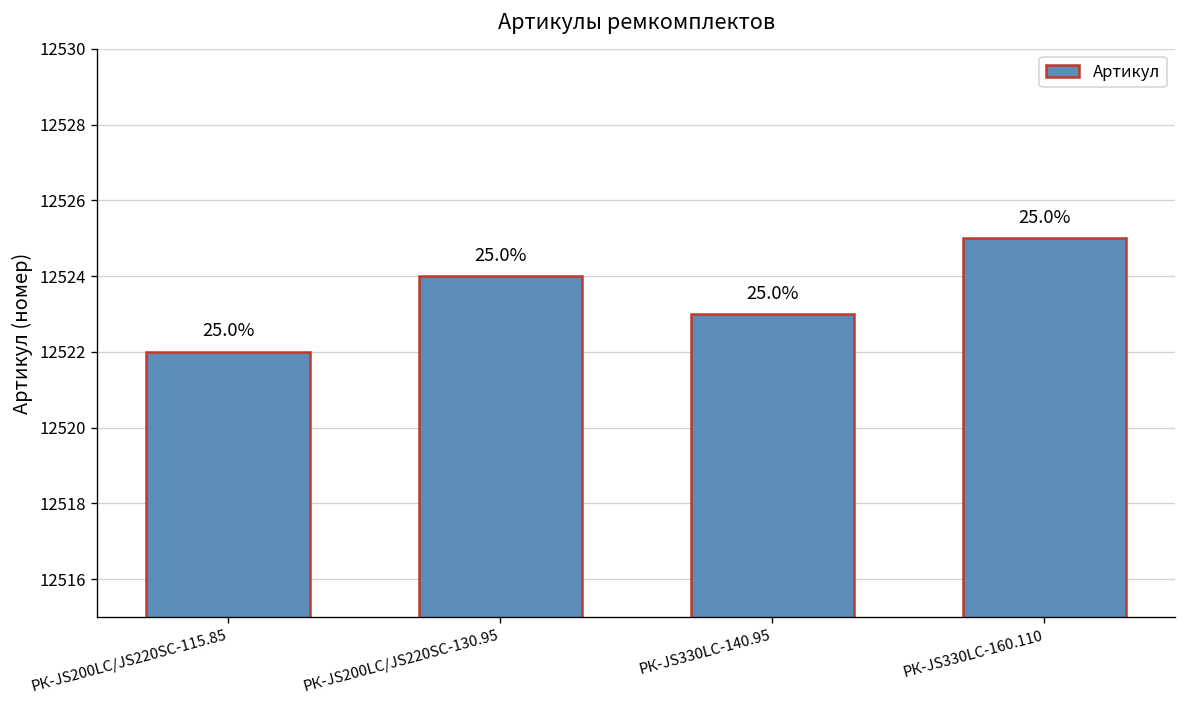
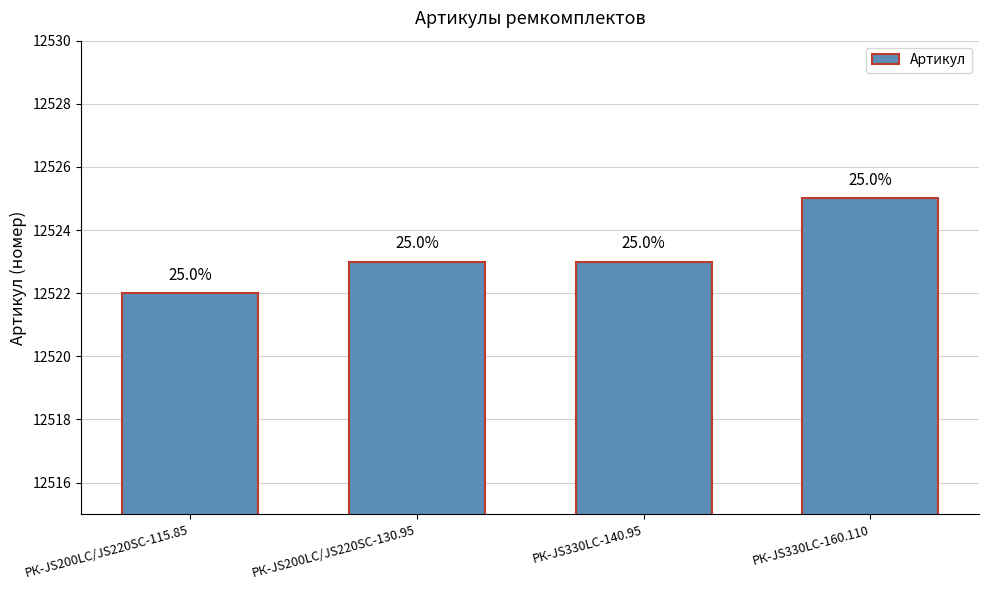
  {
-   "РК-JS200LC/JS220SC-130.95": 12524
+   "РК-JS200LC/JS220SC-130.95": 12523
  }
